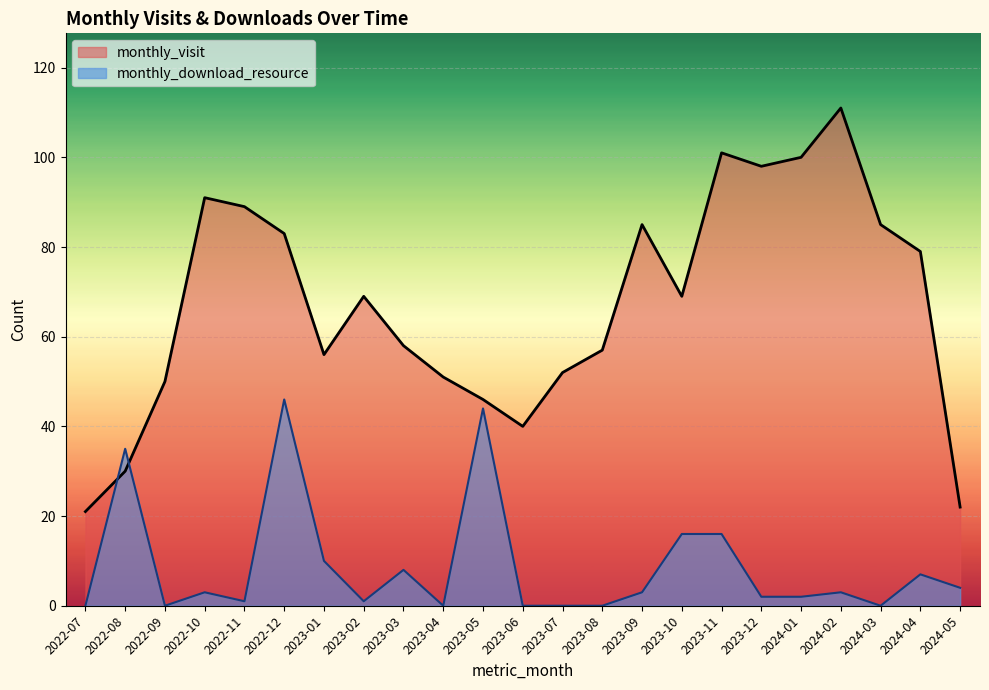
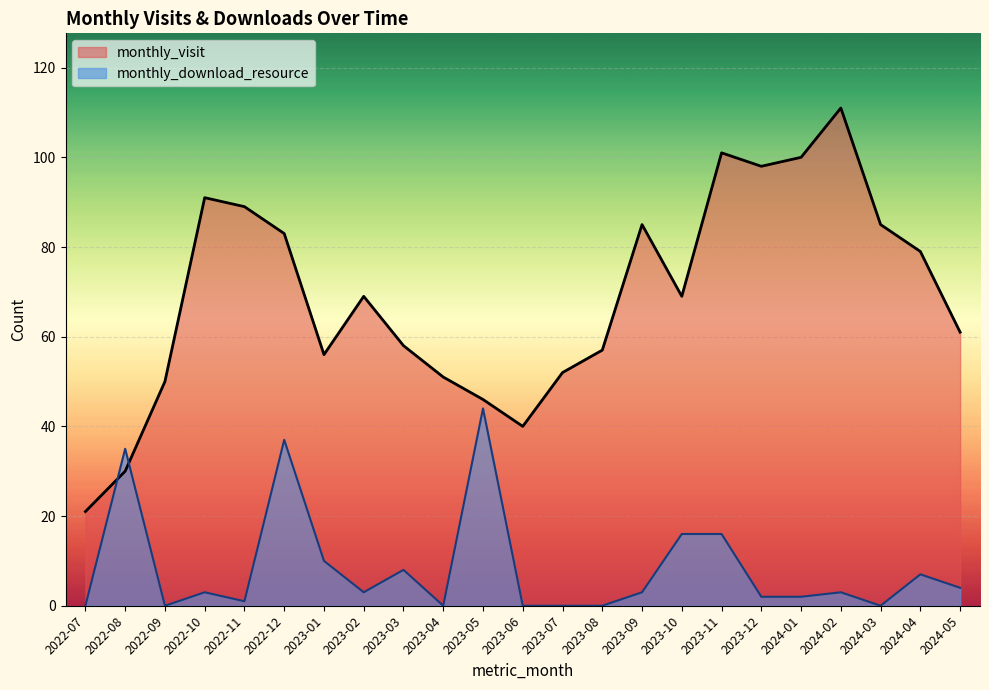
  {
    "monthly_visit": {
      "2022-07": 21,
      "2022-08": 30,
      "2022-09": 50,
      "2022-10": 91,
      "2022-11": 89,
      "2022-12": 83,
      "2023-01": 56,
      "2023-02": 69,
      "2023-03": 58,
      "2023-04": 51,
      "2023-05": 46,
      "2023-06": 40,
      "2023-07": 52,
      "2023-08": 57,
      "2023-09": 85,
      "2023-10": 69,
      "2023-11": 101,
      "2023-12": 98,
      "2024-01": 100,
      "2024-02": 111,
      "2024-03": 85,
      "2024-04": 79,
-     "2024-05": 22
+     "2024-05": 61
    },
    "monthly_download_resource": {
      "2022-07": 0,
      "2022-08": 35,
      "2022-09": 0,
      "2022-10": 3,
      "2022-11": 1,
-     "2022-12": 46,
+     "2022-12": 37,
      "2023-01": 10,
-     "2023-02": 1,
+     "2023-02": 3,
      "2023-03": 8,
      "2023-04": 0,
      "2023-05": 44,
      "2023-06": 0,
      "2023-07": 0,
      "2023-08": 0,
      "2023-09": 3,
      "2023-10": 16,
      "2023-11": 16,
      "2023-12": 2,
      "2024-01": 2,
      "2024-02": 3,
      "2024-03": 0,
      "2024-04": 7,
      "2024-05": 4
    }
  }
